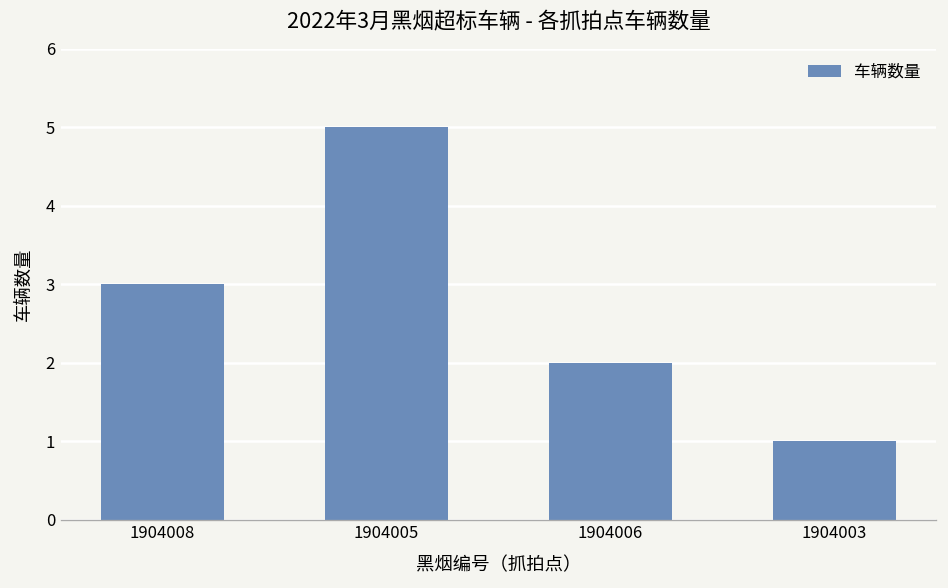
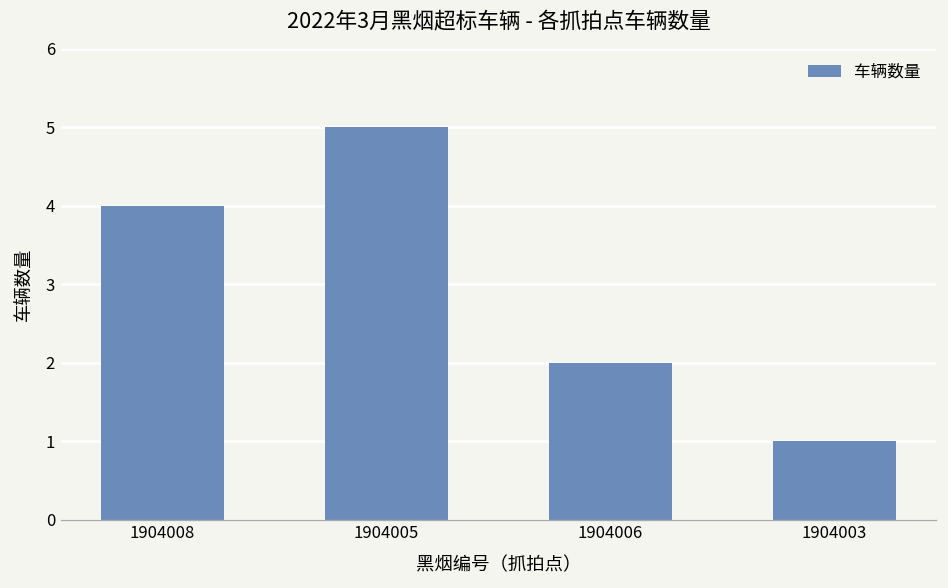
  {
-   "1904008": 3,
+   "1904008": 4,
    "1904005": 5,
    "1904006": 2,
    "1904003": 1
  }
